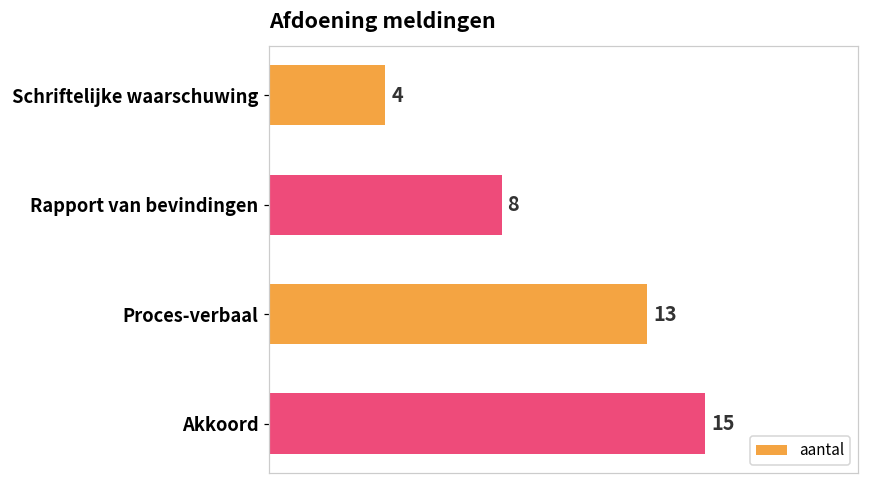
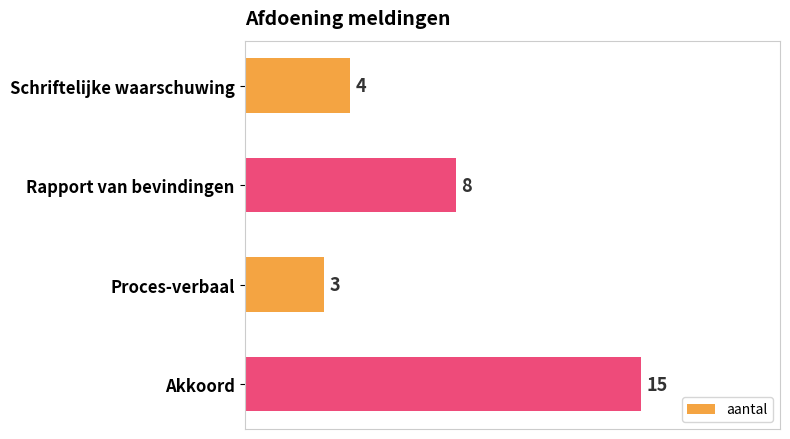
  {
    "Schriftelijke waarschuwing": 4,
    "Rapport van bevindingen": 8,
-   "Proces-verbaal": 13,
+   "Proces-verbaal": 3,
    "Akkoord": 15
  }
